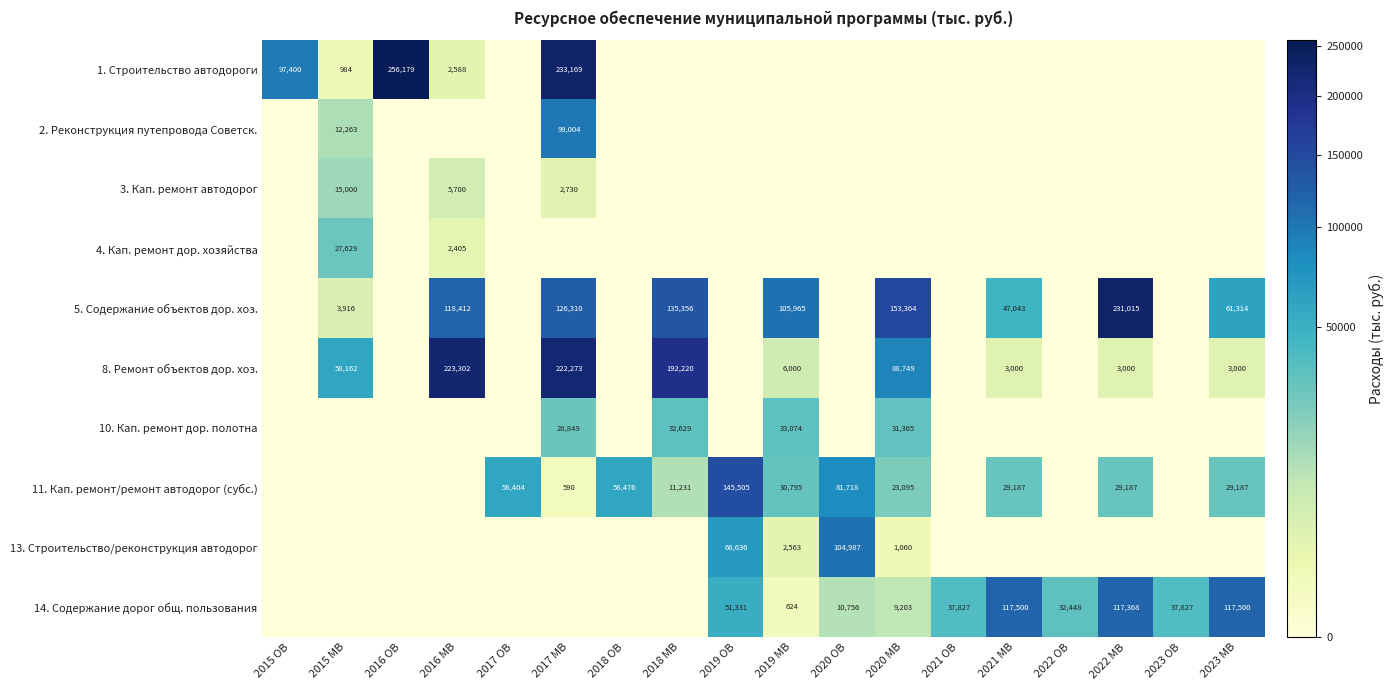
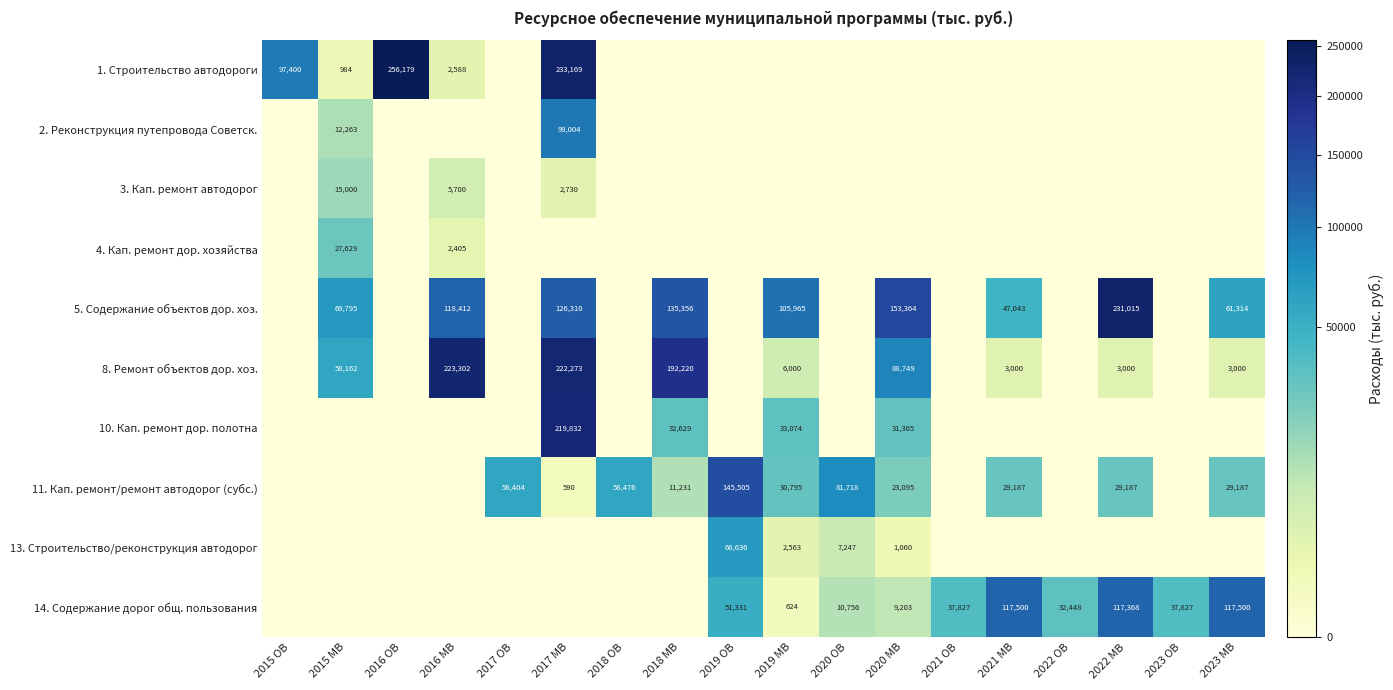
  {
    "1. Строительство автодороги": {
      "2015 OB": "97,400",
      "2015 MB": "984",
      "2016 OB": "256,179",
      "2016 MB": "2,588",
      "2017 MB": "233,169"
    },
    "2. Реконструкция путепровода Советск.": {
      "2015 MB": "12,263",
      "2017 MB": "99,004"
    },
    "3. Кап. ремонт автодорог": {
      "2015 MB": "15,000",
      "2016 MB": "5,700",
      "2017 MB": "2,730"
    },
    "4. Кап. ремонт дор. хозяйства": {
      "2015 MB": "27,629",
      "2016 MB": "2,405"
    },
    "5. Содержание объектов дор. хоз.": {
-     "2015 MB": "3,916",
+     "2015 MB": "69,795",
      "2016 MB": "118,412",
      "2017 MB": "126,310",
      "2018 MB": "135,356",
      "2019 MB": "105,965",
      "2020 MB": "153,364",
      "2021 MB": "47,043",
      "2022 MB": "231,015",
      "2023 MB": "61,314"
    },
    "8. Ремонт объектов дор. хоз.": {
      "2015 MB": "58,162",
      "2016 MB": "223,302",
      "2017 MB": "222,273",
      "2018 MB": "192,220",
      "2019 MB": "6,000",
      "2020 MB": "88,749",
      "2021 MB": "3,000",
      "2022 MB": "3,000",
      "2023 MB": "3,000"
    },
    "10. Кап. ремонт дор. полотна": {
-     "2017 MB": "28,849",
+     "2017 MB": "219,832",
      "2018 MB": "32,629",
      "2019 MB": "33,074",
      "2020 MB": "31,365"
    },
    "11. Кап. ремонт/ремонт автодорог (субс.)": {
      "2017 OB": "58,404",
      "2017 MB": "590",
      "2018 OB": "58,476",
      "2018 MB": "11,231",
      "2019 OB": "145,505",
      "2019 MB": "30,795",
      "2020 OB": "81,718",
      "2020 MB": "23,095",
      "2021 MB": "29,187",
      "2022 MB": "29,187",
      "2023 MB": "29,187"
    },
    "13. Строительство/реконструкция автодорог": {
      "2019 OB": "68,636",
      "2019 MB": "2,563",
-     "2020 OB": "104,987",
+     "2020 OB": "7,247",
      "2020 MB": "1,060"
    },
    "14. Содержание дорог общ. пользования": {
      "2019 OB": "51,331",
      "2019 MB": "624",
      "2020 OB": "10,756",
      "2020 MB": "9,203",
      "2021 OB": "37,827",
      "2021 MB": "117,500",
      "2022 OB": "32,448",
      "2022 MB": "117,368",
      "2023 OB": "37,827",
      "2023 MB": "117,500"
    }
  }
